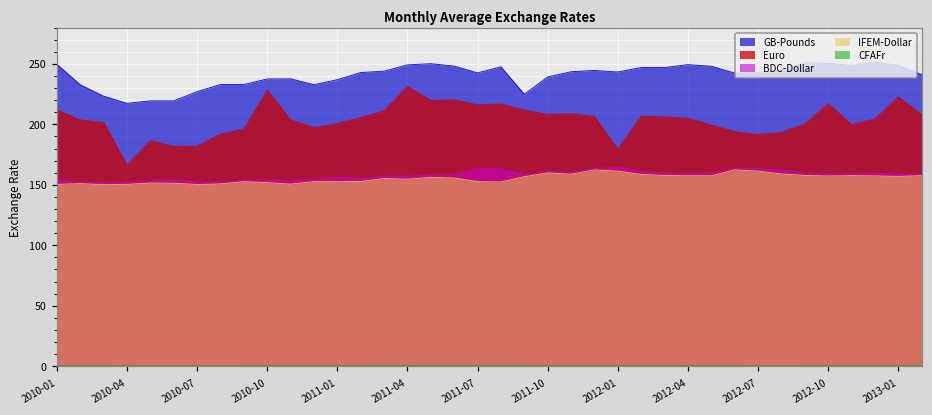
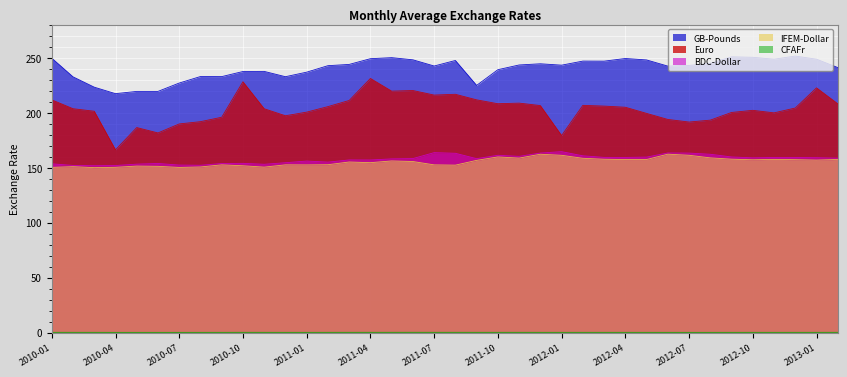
  {
    "GB-Pounds": {
      "2010-01": 250,
      "2010-04": 217,
      "2010-07": 227,
      "2010-10": 238,
      "2011-01": 237,
      "2011-04": 249,
      "2011-07": 243,
      "2011-10": 239,
      "2012-01": 243,
      "2012-04": 249
    },
    "Euro": {
      "2010-01": 212,
      "2010-04": 166,
-     "2010-07": 182,
+     "2010-07": 190,
      "2010-10": 228,
      "2011-01": 201,
      "2011-04": 231,
      "2011-07": 216,
      "2011-10": 208,
      "2012-01": 179,
      "2012-04": 205,
      "2012-07": 192,
-     "2012-10": 217,
+     "2012-10": 202,
      "2013-01": 223
    },
    "BDC-Dollar": {
      "2010-01": 154,
      "2011-01": 156,
      "2011-04": 157,
      "2011-07": 164,
      "2012-01": 165
    },
    "IFEM-Dollar": {
      "2010-01": 150,
      "2011-01": 153,
      "2011-04": 155,
      "2011-07": 153,
      "2012-01": 161
    },
    "CFAFr": {
      "2010-01": 0,
      "2010-04": 0,
      "2010-07": 0,
      "2010-10": 0,
      "2011-01": 0,
      "2011-04": 0,
      "2011-07": 0,
      "2011-10": 0,
      "2012-01": 0,
      "2012-04": 0,
      "2012-07": 0,
      "2012-10": 0,
      "2013-01": 0
    }
  }
